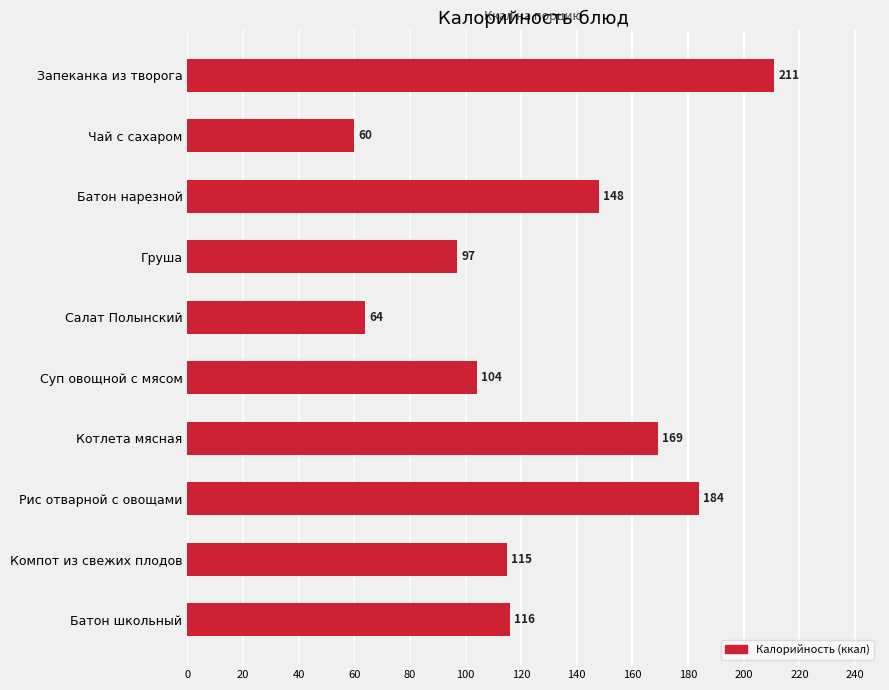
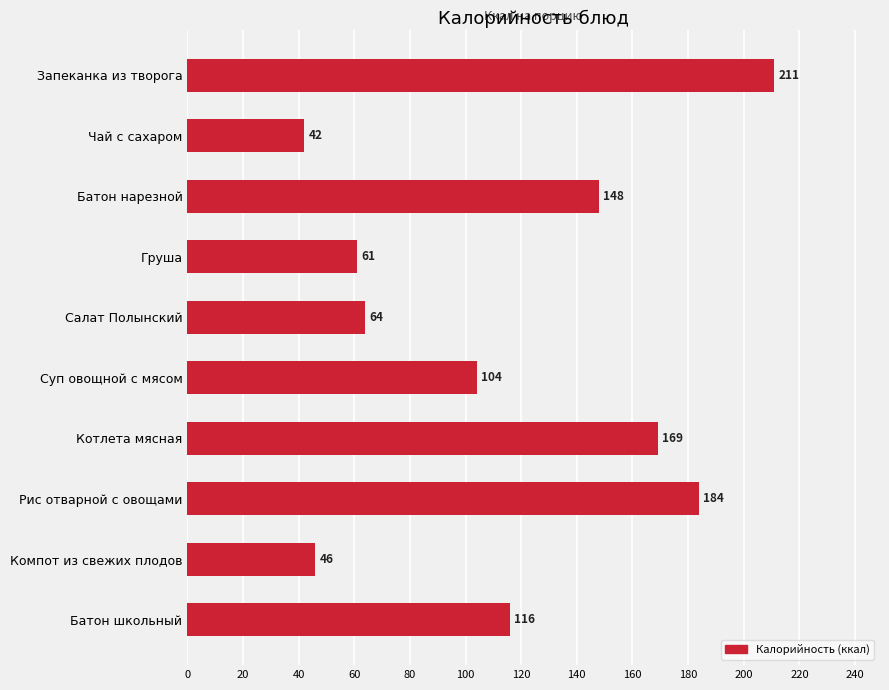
  {
    "Запеканка из творога": 211,
-   "Чай с сахаром": 60,
+   "Чай с сахаром": 42,
    "Батон нарезной": 148,
-   "Груша": 97,
+   "Груша": 61,
    "Салат Полынский": 64,
    "Суп овощной с мясом": 104,
    "Котлета мясная": 169,
    "Рис отварной с овощами": 184,
-   "Компот из свежих плодов": 115,
+   "Компот из свежих плодов": 46,
    "Батон школьный": 116
  }
